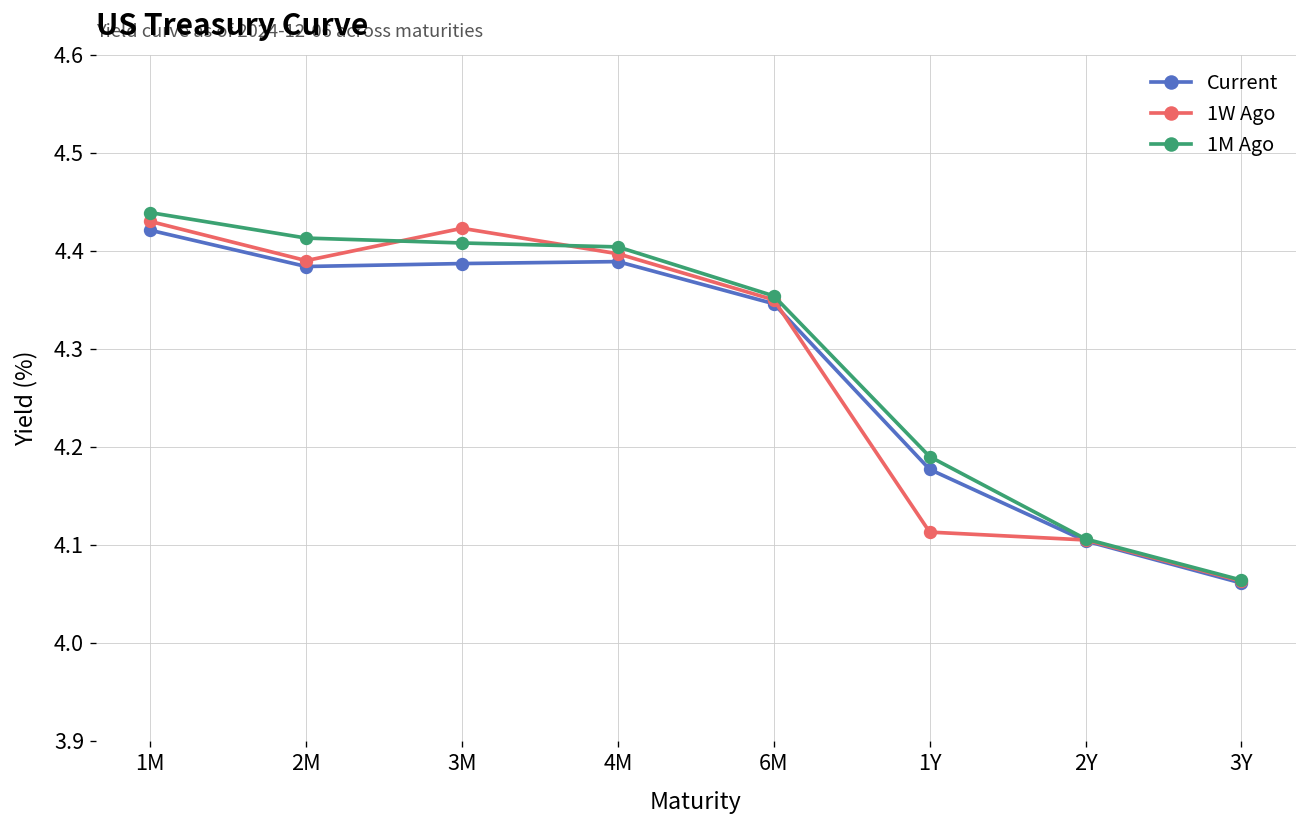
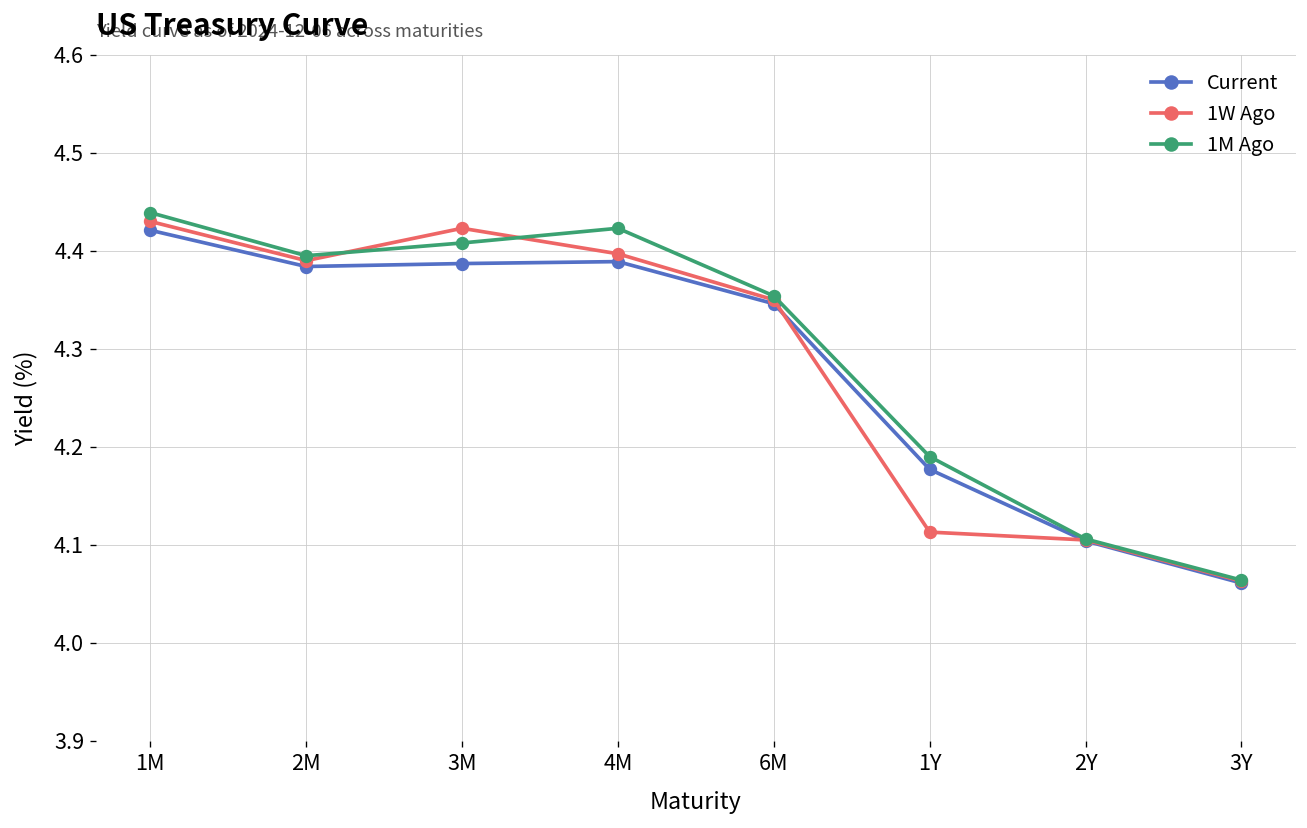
  {
    "Current": {
      "1M": 4.42,
      "2M": 4.38,
      "3M": 4.39,
      "4M": 4.39,
      "6M": 4.35,
      "1Y": 4.18
    },
    "1W Ago": {
      "1M": 4.43,
      "2M": 4.39,
      "3M": 4.42,
      "4M": 4.40,
      "6M": 4.35,
      "1Y": 4.11
    },
    "1M Ago": {
      "1M": 4.44,
-     "2M": 4.41,
+     "2M": 4.40,
      "3M": 4.41,
-     "4M": 4.40,
+     "4M": 4.42,
      "6M": 4.35,
      "1Y": 4.19
    }
  }
